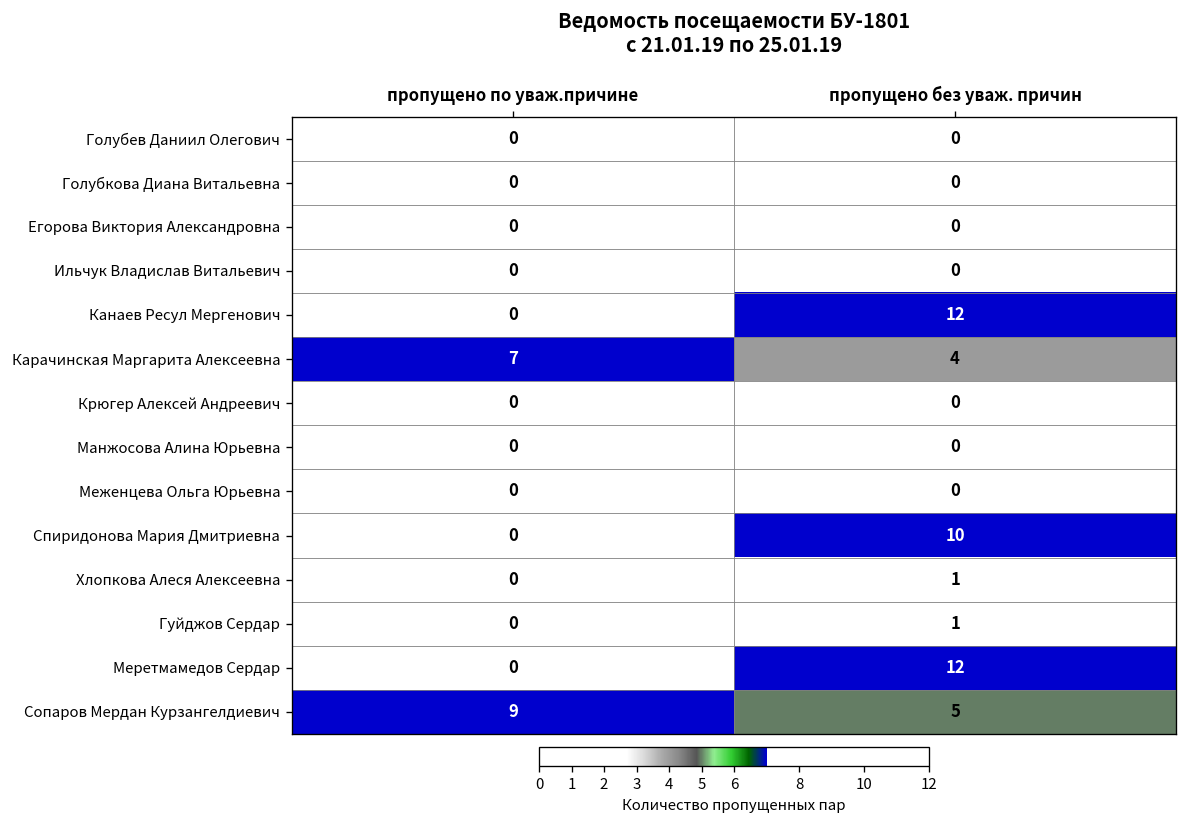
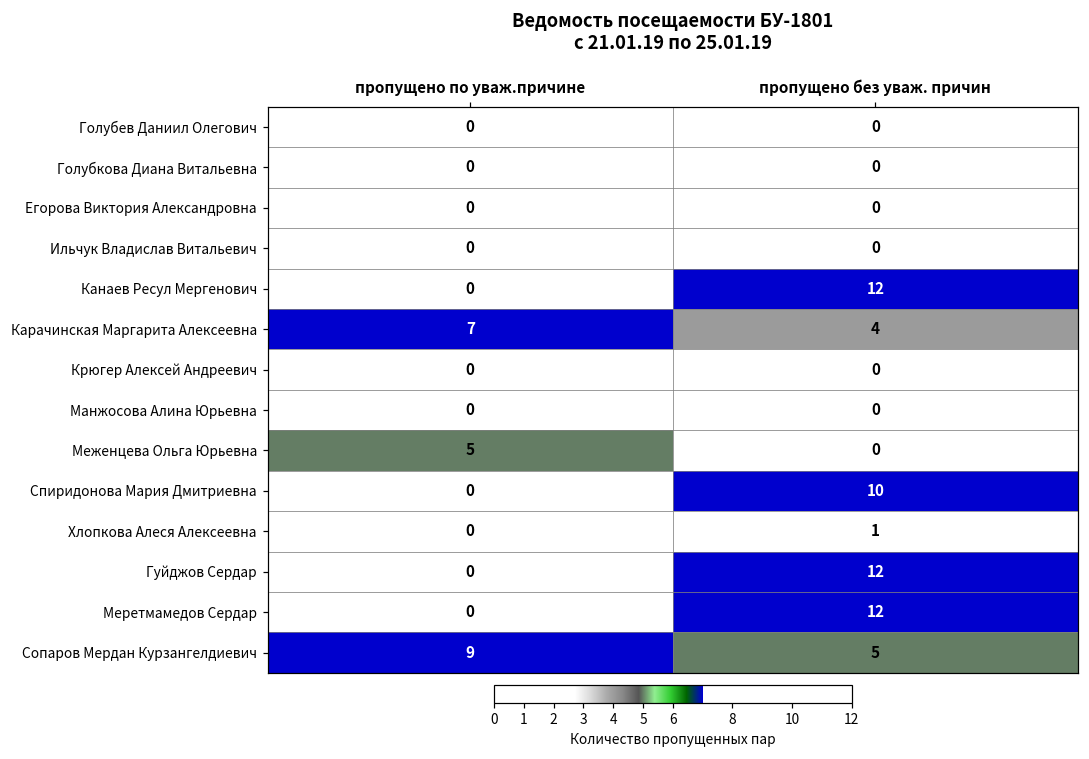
  {
    "Голубев Даниил Олегович": {
      "пропущено по уваж.причине": 0,
      "пропущено без уваж. причин": 0
    },
    "Голубкова Диана Витальевна": {
      "пропущено по уваж.причине": 0,
      "пропущено без уваж. причин": 0
    },
    "Егорова Виктория Александровна": {
      "пропущено по уваж.причине": 0,
      "пропущено без уваж. причин": 0
    },
    "Ильчук Владислав Витальевич": {
      "пропущено по уваж.причине": 0,
      "пропущено без уваж. причин": 0
    },
    "Канаев Ресул Мергенович": {
      "пропущено по уваж.причине": 0,
      "пропущено без уваж. причин": 12
    },
    "Карачинская Маргарита Алексеевна": {
      "пропущено по уваж.причине": 7,
      "пропущено без уваж. причин": 4
    },
    "Крюгер Алексей Андреевич": {
      "пропущено по уваж.причине": 0,
      "пропущено без уваж. причин": 0
    },
    "Манжосова Алина Юрьевна": {
      "пропущено по уваж.причине": 0,
      "пропущено без уваж. причин": 0
    },
    "Меженцева Ольга Юрьевна": {
-     "пропущено по уваж.причине": 0,
+     "пропущено по уваж.причине": 5,
      "пропущено без уваж. причин": 0
    },
    "Спиридонова Мария Дмитриевна": {
      "пропущено по уваж.причине": 0,
      "пропущено без уваж. причин": 10
    },
    "Хлопкова Алеся Алексеевна": {
      "пропущено по уваж.причине": 0,
      "пропущено без уваж. причин": 1
    },
    "Гуйджов Сердар": {
      "пропущено по уваж.причине": 0,
-     "пропущено без уваж. причин": 1
+     "пропущено без уваж. причин": 12
    },
    "Меретмамедов Сердар": {
      "пропущено по уваж.причине": 0,
      "пропущено без уваж. причин": 12
    },
    "Сопаров Мердан Курзангелдиевич": {
      "пропущено по уваж.причине": 9,
      "пропущено без уваж. причин": 5
    }
  }
